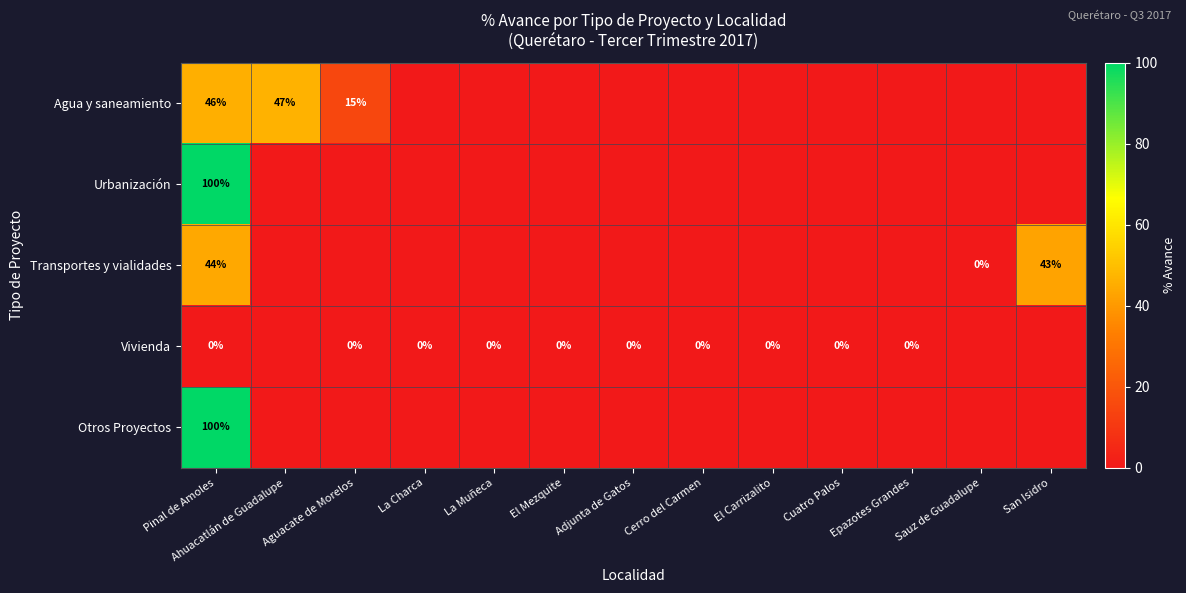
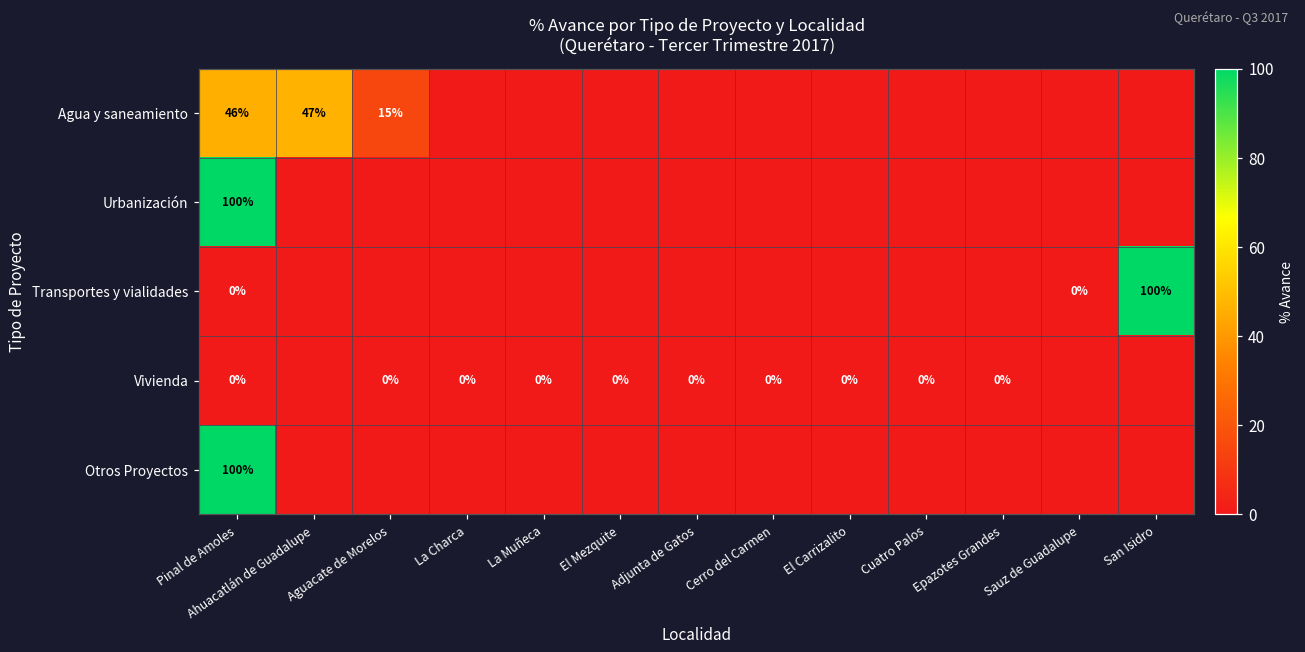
  {
    "Agua y saneamiento": {
      "Pinal de Amoles": "46%",
      "Ahuacatlán de Guadalupe": "47%",
      "Aguacate de Morelos": "15%"
    },
    "Urbanización": {
      "Pinal de Amoles": "100%"
    },
    "Transportes y vialidades": {
-     "Pinal de Amoles": "44%",
+     "Pinal de Amoles": "0%",
      "Sauz de Guadalupe": "0%",
-     "San Isidro": "43%"
+     "San Isidro": "100%"
    },
    "Vivienda": {
      "Pinal de Amoles": "0%",
      "Aguacate de Morelos": "0%",
      "La Charca": "0%",
      "La Muñeca": "0%",
      "El Mezquite": "0%",
      "Adjunta de Gatos": "0%",
      "Cerro del Carmen": "0%",
      "El Carrizalito": "0%",
      "Cuatro Palos": "0%",
      "Epazotes Grandes": "0%"
    },
    "Otros Proyectos": {
      "Pinal de Amoles": "100%"
    }
  }
